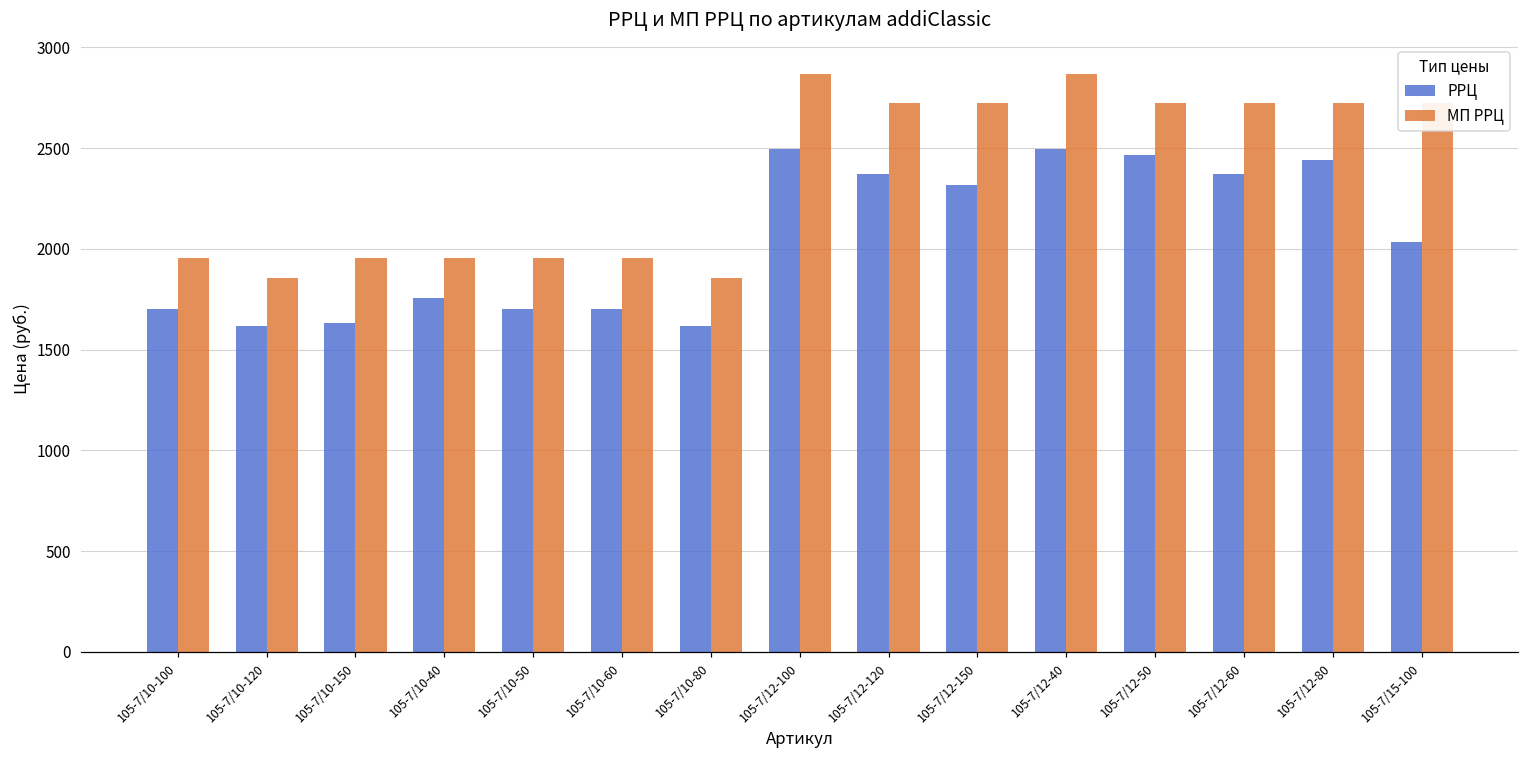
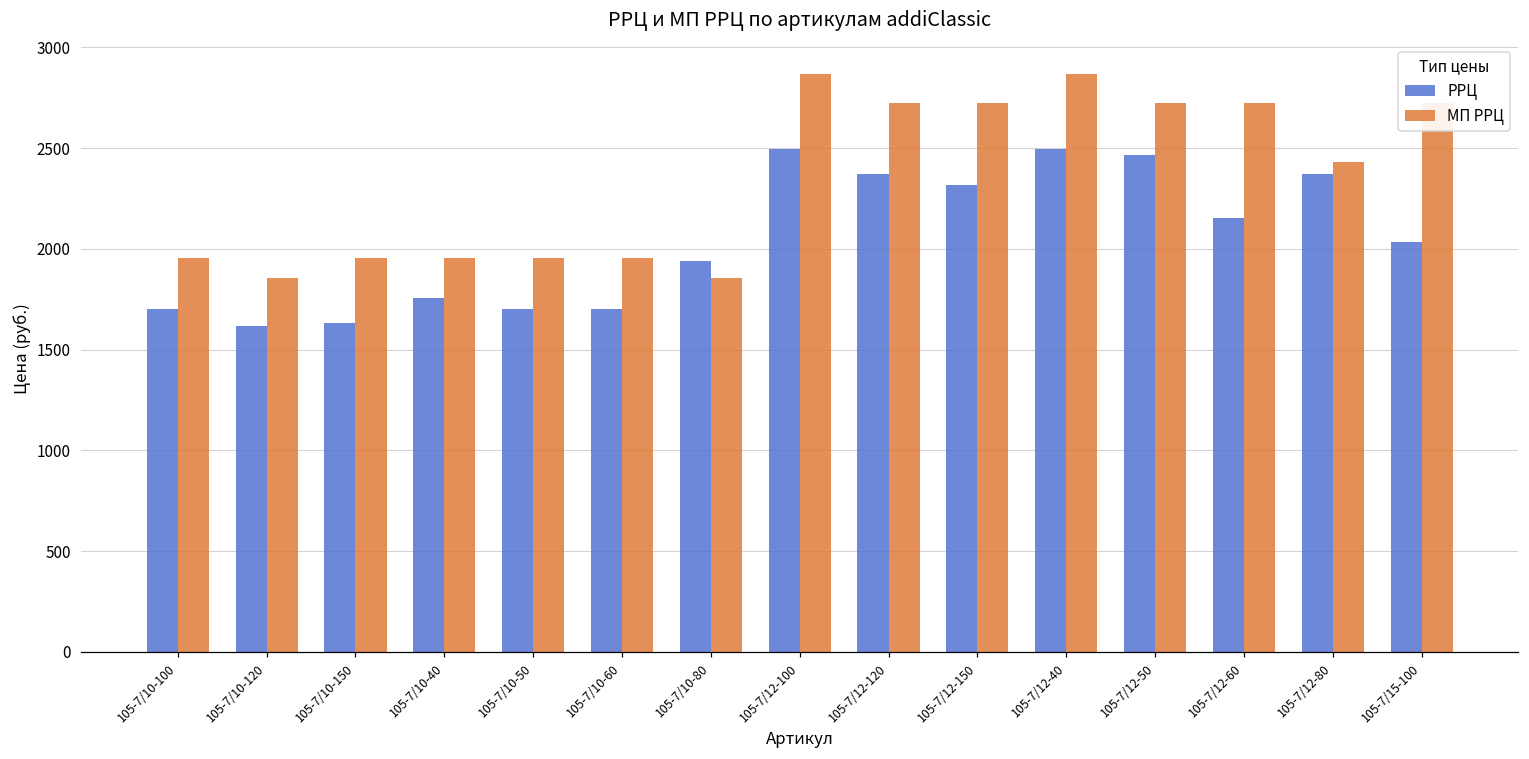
  {
    "РРЦ": {
      "105-7/10-100": 1700,
      "105-7/10-120": 1620,
      "105-7/10-150": 1630,
      "105-7/10-40": 1760,
      "105-7/10-50": 1700,
      "105-7/10-60": 1700,
-     "105-7/10-80": 1620,
+     "105-7/10-80": 1940,
      "105-7/12-100": 2500,
      "105-7/12-120": 2370,
      "105-7/12-150": 2320,
      "105-7/12-40": 2500,
      "105-7/12-50": 2470,
-     "105-7/12-60": 2370,
-     "105-7/12-80": 2440,
+     "105-7/12-60": 2150,
+     "105-7/12-80": 2370,
      "105-7/15-100": 2030
    },
    "МП РРЦ": {
      "105-7/10-100": 1960,
      "105-7/10-120": 1860,
      "105-7/10-150": 1960,
      "105-7/10-40": 1960,
      "105-7/10-50": 1960,
      "105-7/10-60": 1960,
      "105-7/10-80": 1860,
      "105-7/12-100": 2870,
      "105-7/12-120": 2730,
      "105-7/12-150": 2730,
      "105-7/12-40": 2870,
      "105-7/12-50": 2730,
      "105-7/12-60": 2730,
-     "105-7/12-80": 2730
+     "105-7/12-80": 2430
    }
  }
